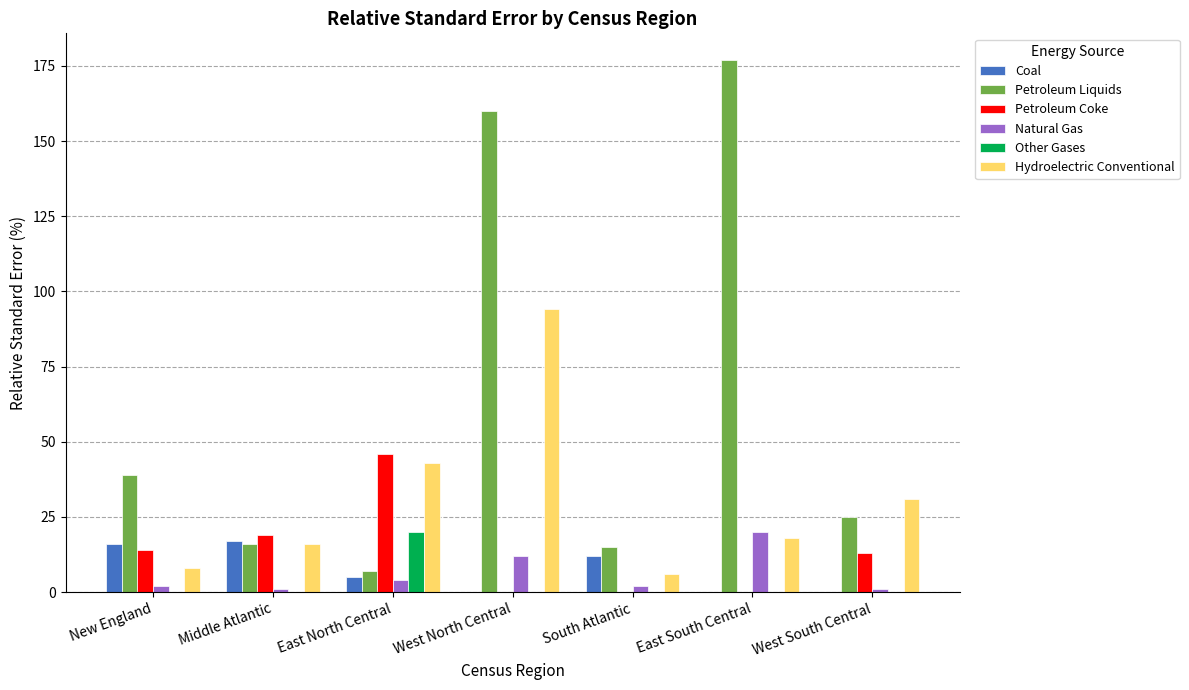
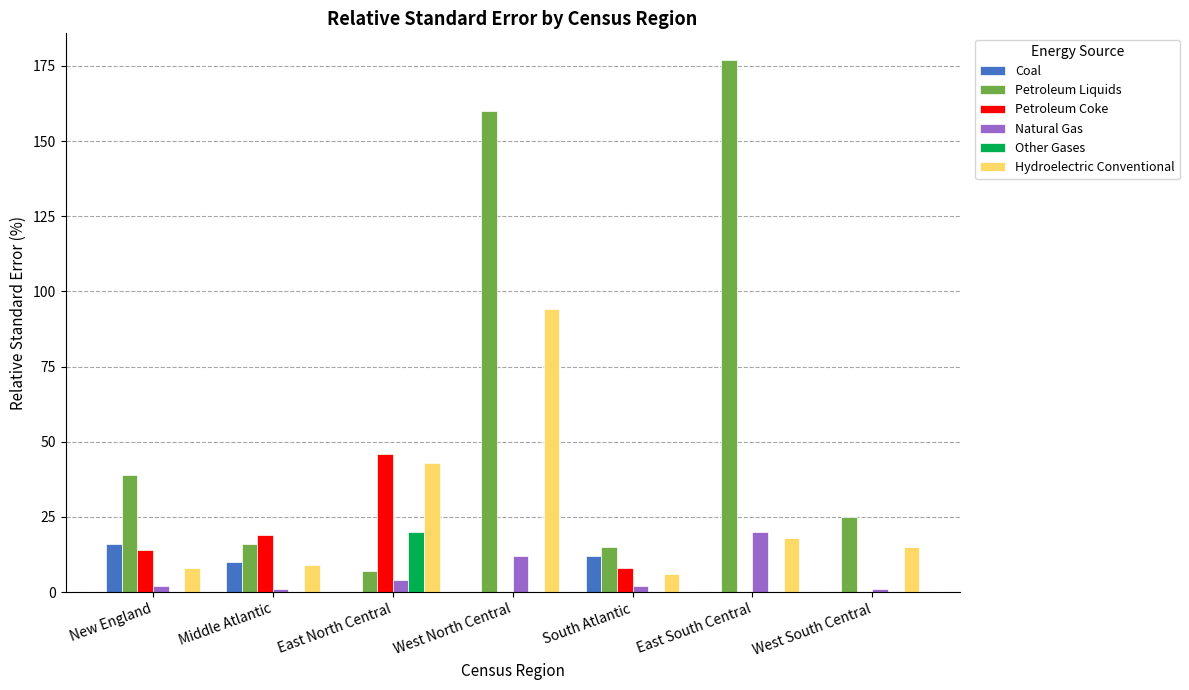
  {
    "Coal": {
      "New England": 16,
-     "Middle Atlantic": 17,
-     "East North Central": 5,
+     "Middle Atlantic": 10,
+     "East North Central": 0,
      "West North Central": 0,
      "South Atlantic": 12,
      "East South Central": 0,
      "West South Central": 0
    },
    "Petroleum Liquids": {
      "New England": 39,
      "Middle Atlantic": 16,
      "East North Central": 7,
      "West North Central": 160,
      "South Atlantic": 15,
      "East South Central": 177,
      "West South Central": 25
    },
    "Petroleum Coke": {
      "New England": 14,
      "Middle Atlantic": 19,
      "East North Central": 46,
      "West North Central": 0,
-     "South Atlantic": 0,
+     "South Atlantic": 8,
      "East South Central": 0,
-     "West South Central": 13
+     "West South Central": 0
    },
    "Natural Gas": {
      "New England": 2,
      "Middle Atlantic": 1,
      "East North Central": 4,
      "West North Central": 12,
      "South Atlantic": 2,
      "East South Central": 20,
      "West South Central": 1
    },
    "Other Gases": {
      "New England": 0,
      "Middle Atlantic": 0,
      "East North Central": 20,
      "West North Central": 0,
      "South Atlantic": 0,
      "East South Central": 0,
      "West South Central": 0
    },
    "Hydroelectric Conventional": {
      "New England": 8,
-     "Middle Atlantic": 16,
+     "Middle Atlantic": 9,
      "East North Central": 43,
      "West North Central": 94,
      "South Atlantic": 6,
      "East South Central": 18,
-     "West South Central": 31
+     "West South Central": 15
    }
  }
